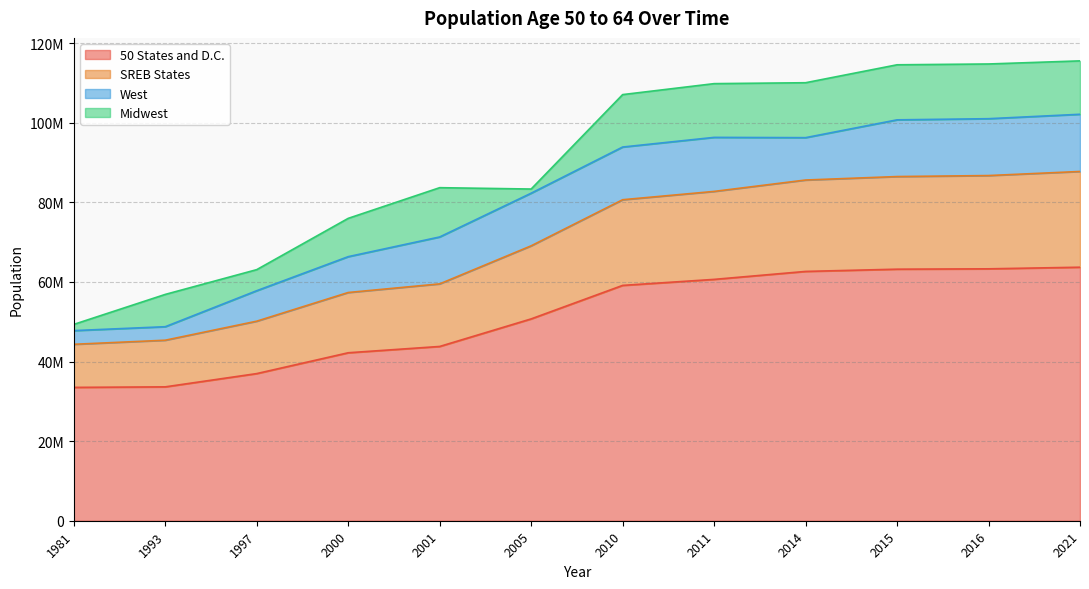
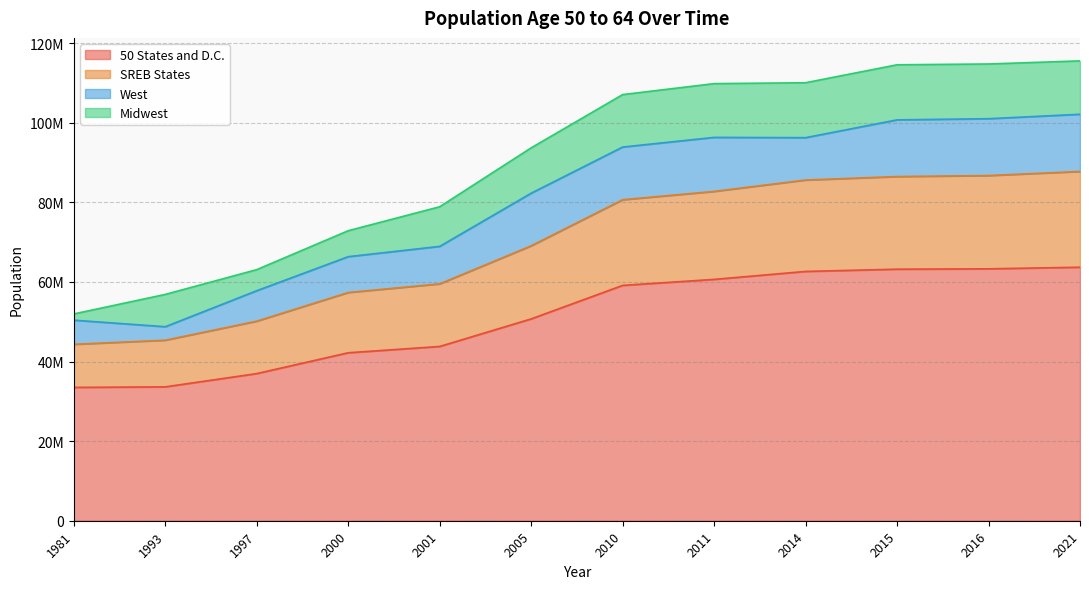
  {
    "West": {
-     "1981": 3000000,
+     "1981": 6000000,
      "1993": 3000000,
      "1997": 8000000,
      "2000": 9000000,
-     "2001": 12000000,
+     "2001": 9000000,
      "2005": 13000000,
      "2010": 13000000,
      "2011": 14000000,
      "2014": 11000000,
      "2015": 14000000,
      "2016": 14000000,
      "2021": 14000000
    },
    "Midwest": {
      "1981": 2000000,
      "1993": 8000000,
      "1997": 5000000,
-     "2000": 10000000,
-     "2001": 12000000,
-     "2005": 1000000,
+     "2000": 7000000,
+     "2001": 10000000,
+     "2005": 11000000,
      "2010": 13000000,
      "2011": 14000000,
      "2014": 14000000,
      "2015": 14000000,
      "2016": 14000000,
      "2021": 13000000
    }
  }
